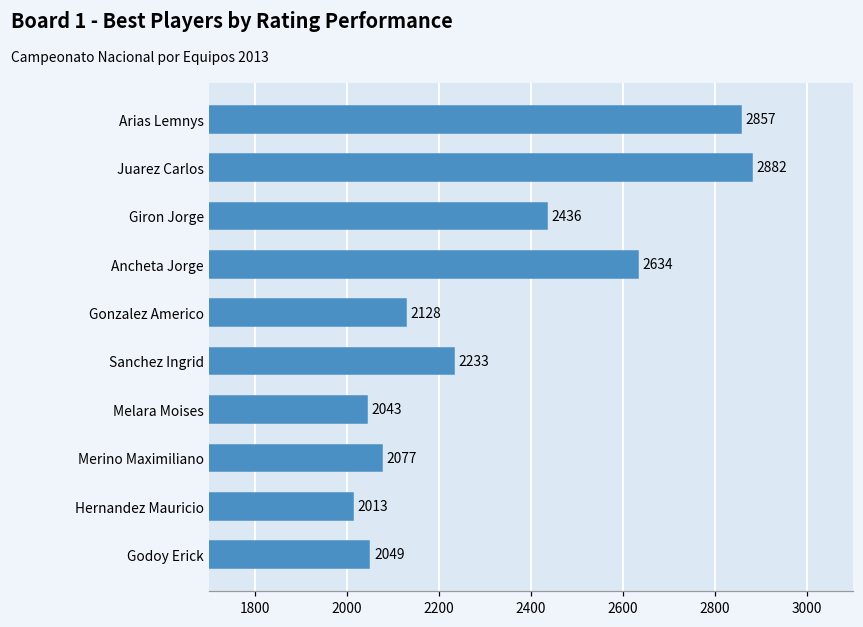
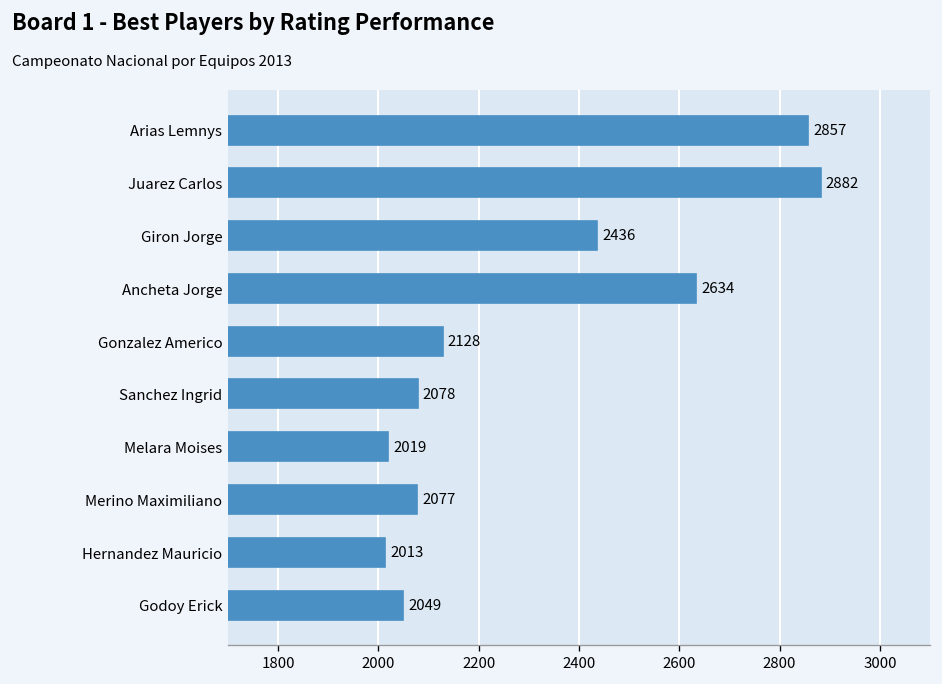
  {
    "Arias Lemnys": 2857,
    "Juarez Carlos": 2882,
    "Giron Jorge": 2436,
    "Ancheta Jorge": 2634,
    "Gonzalez Americo": 2128,
-   "Sanchez Ingrid": 2233,
-   "Melara Moises": 2043,
+   "Sanchez Ingrid": 2078,
+   "Melara Moises": 2019,
    "Merino Maximiliano": 2077,
    "Hernandez Mauricio": 2013,
    "Godoy Erick": 2049
  }
